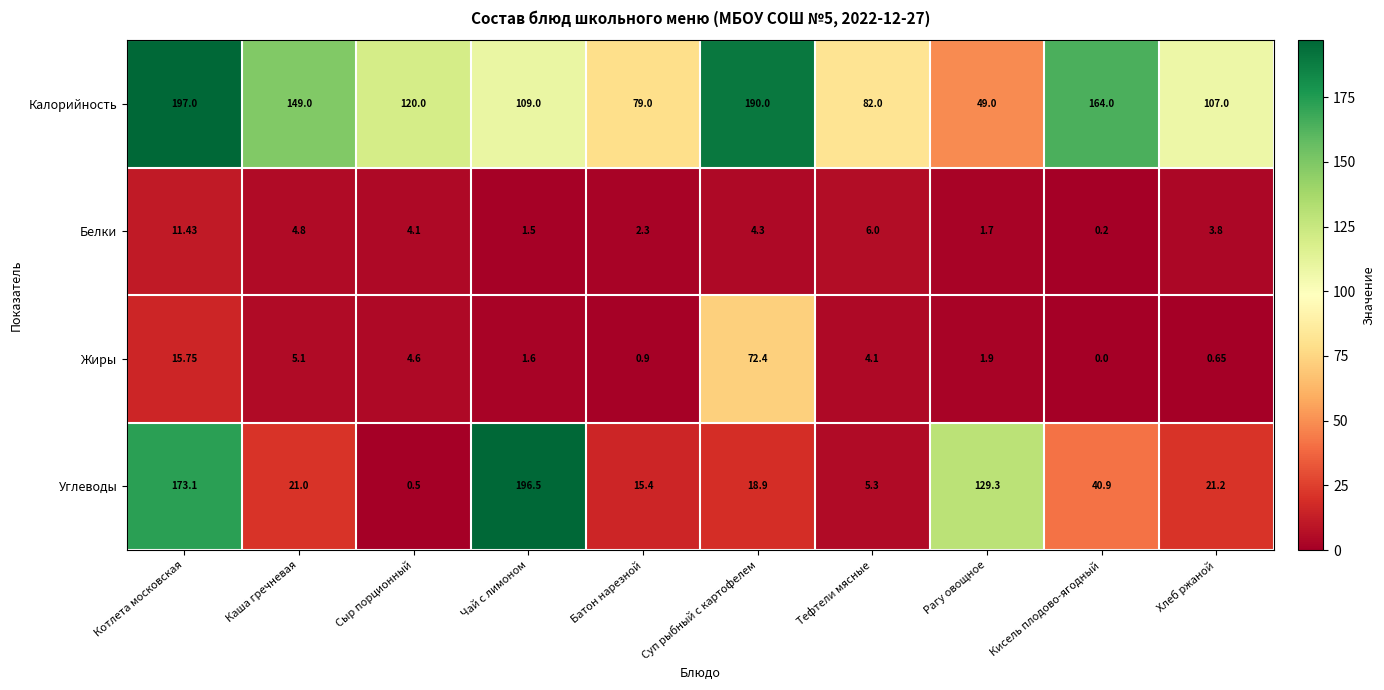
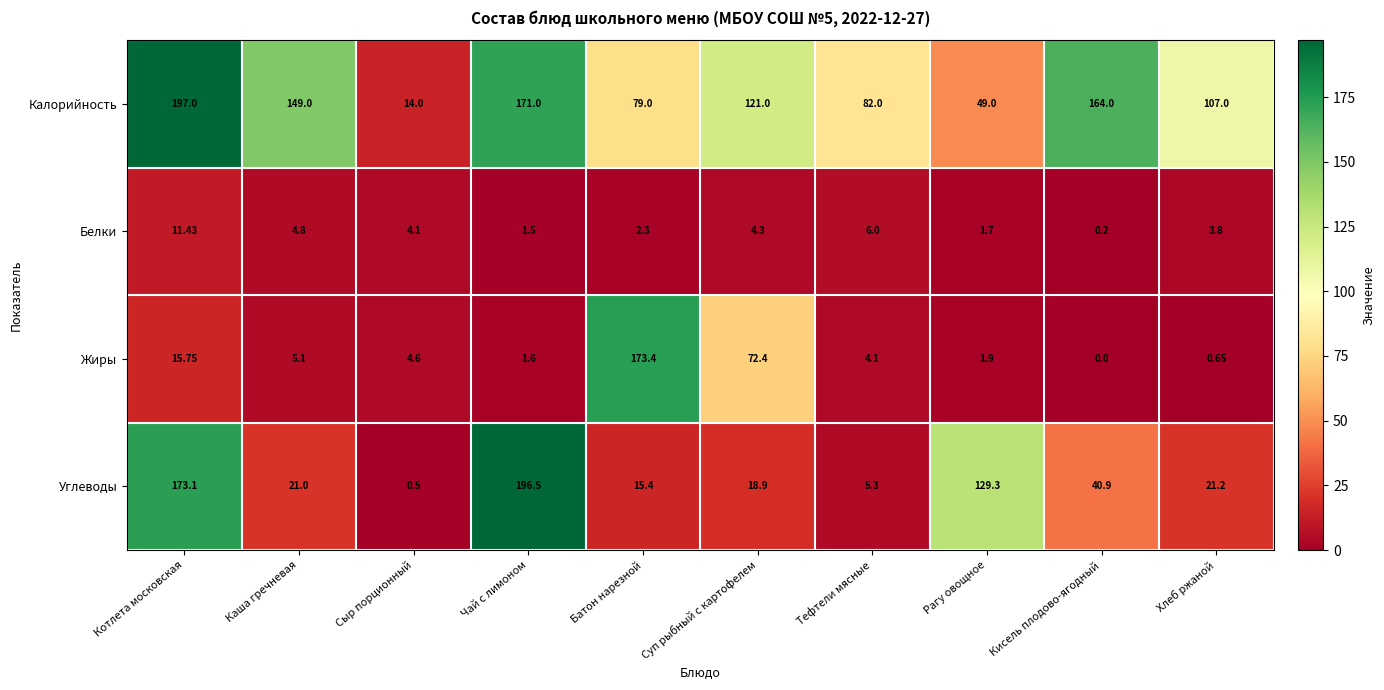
  {
    "Калорийность": {
      "Котлета московская": 197.0,
      "Каша гречневая": 149.0,
-     "Сыр порционный": 120.0,
-     "Чай с лимоном": 109.0,
+     "Сыр порционный": 14.0,
+     "Чай с лимоном": 171.0,
      "Батон нарезной": 79.0,
-     "Суп рыбный с картофелем": 190.0,
+     "Суп рыбный с картофелем": 121.0,
      "Тефтели мясные": 82.0,
      "Рагу овощное": 49.0,
      "Кисель плодово-ягодный": 164.0,
      "Хлеб ржаной": 107.0
    },
    "Белки": {
      "Котлета московская": 11.43,
      "Каша гречневая": 4.8,
      "Сыр порционный": 4.1,
      "Чай с лимоном": 1.5,
      "Батон нарезной": 2.3,
      "Суп рыбный с картофелем": 4.3,
      "Тефтели мясные": 6.0,
      "Рагу овощное": 1.7,
      "Кисель плодово-ягодный": 0.2,
      "Хлеб ржаной": 3.8
    },
    "Жиры": {
      "Котлета московская": 15.75,
      "Каша гречневая": 5.1,
      "Сыр порционный": 4.6,
      "Чай с лимоном": 1.6,
-     "Батон нарезной": 0.9,
+     "Батон нарезной": 173.4,
      "Суп рыбный с картофелем": 72.4,
      "Тефтели мясные": 4.1,
      "Рагу овощное": 1.9,
      "Кисель плодово-ягодный": 0.0,
      "Хлеб ржаной": 0.65
    },
    "Углеводы": {
      "Котлета московская": 173.1,
      "Каша гречневая": 21.0,
      "Сыр порционный": 0.5,
      "Чай с лимоном": 196.5,
      "Батон нарезной": 15.4,
      "Суп рыбный с картофелем": 18.9,
      "Тефтели мясные": 5.3,
      "Рагу овощное": 129.3,
      "Кисель плодово-ягодный": 40.9,
      "Хлеб ржаной": 21.2
    }
  }
